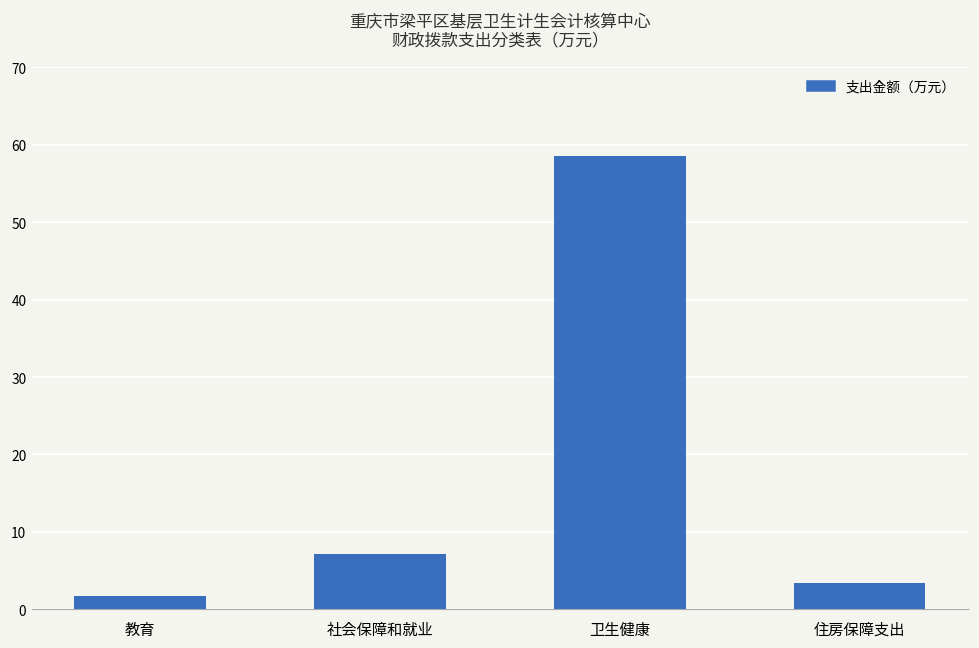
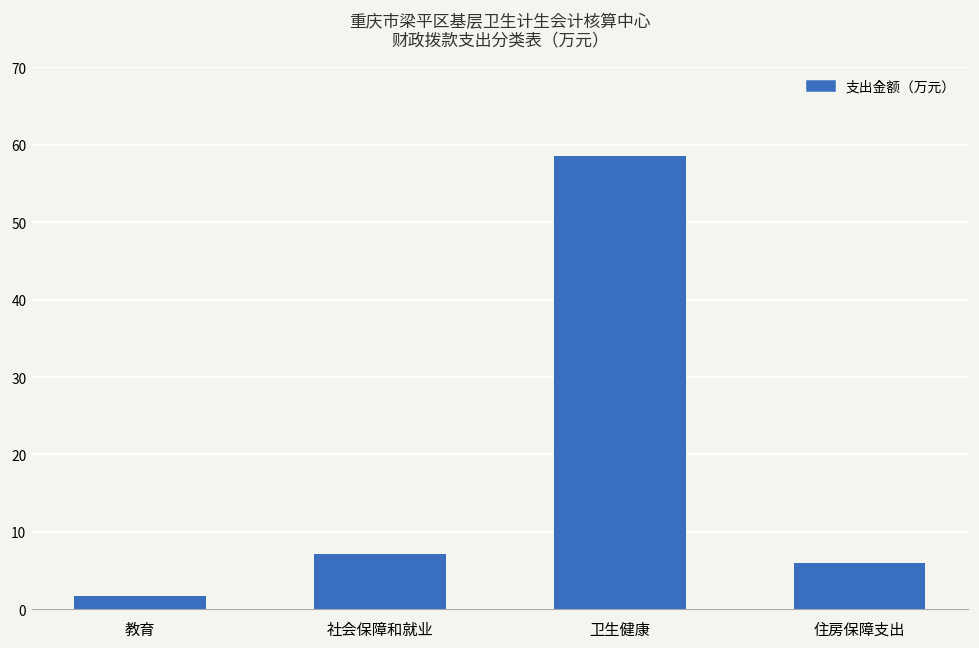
  {
    "教育": 2,
    "社会保障和就业": 7,
    "卫生健康": 59,
-   "住房保障支出": 3
+   "住房保障支出": 6
  }
